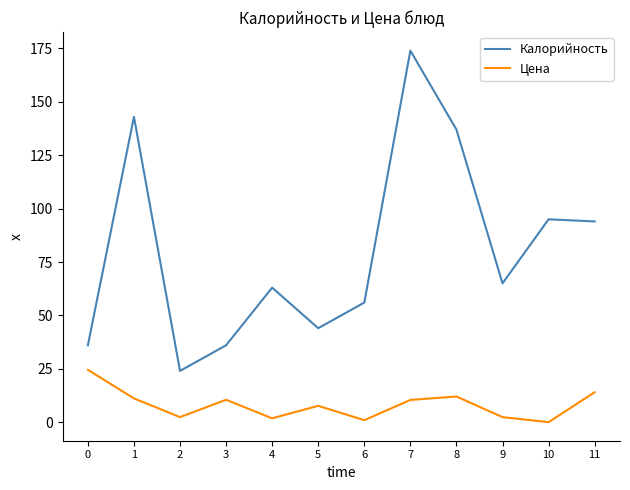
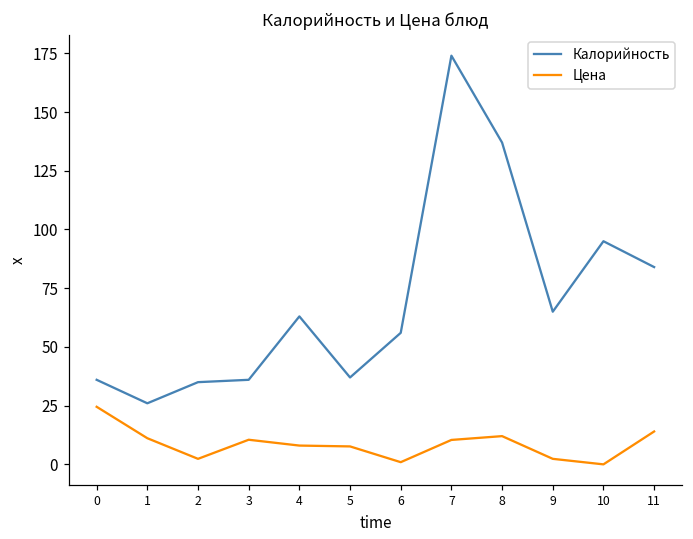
  {
    "Калорийность": {
      "0": 36,
-     "1": 143,
-     "2": 24,
+     "1": 26,
+     "2": 35,
      "3": 36,
      "4": 63,
-     "5": 44,
+     "5": 37,
      "6": 56,
      "7": 174,
      "8": 137,
      "9": 65,
      "10": 95,
-     "11": 94
+     "11": 84
    },
    "Цена": {
      "0": 25,
      "1": 11,
      "2": 2,
      "3": 10,
-     "4": 2,
+     "4": 8,
      "5": 8,
      "6": 1,
      "7": 10,
      "8": 12,
      "9": 2,
      "10": 0,
      "11": 14
    }
  }
